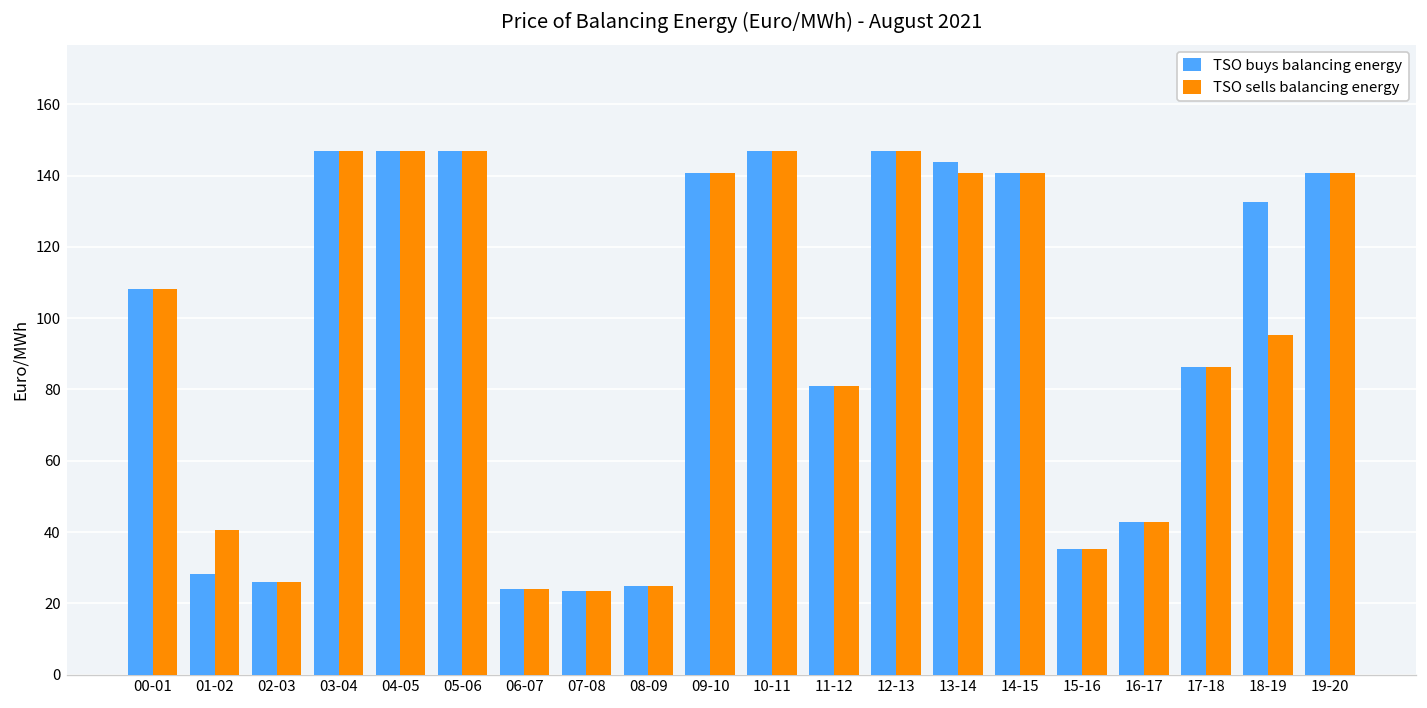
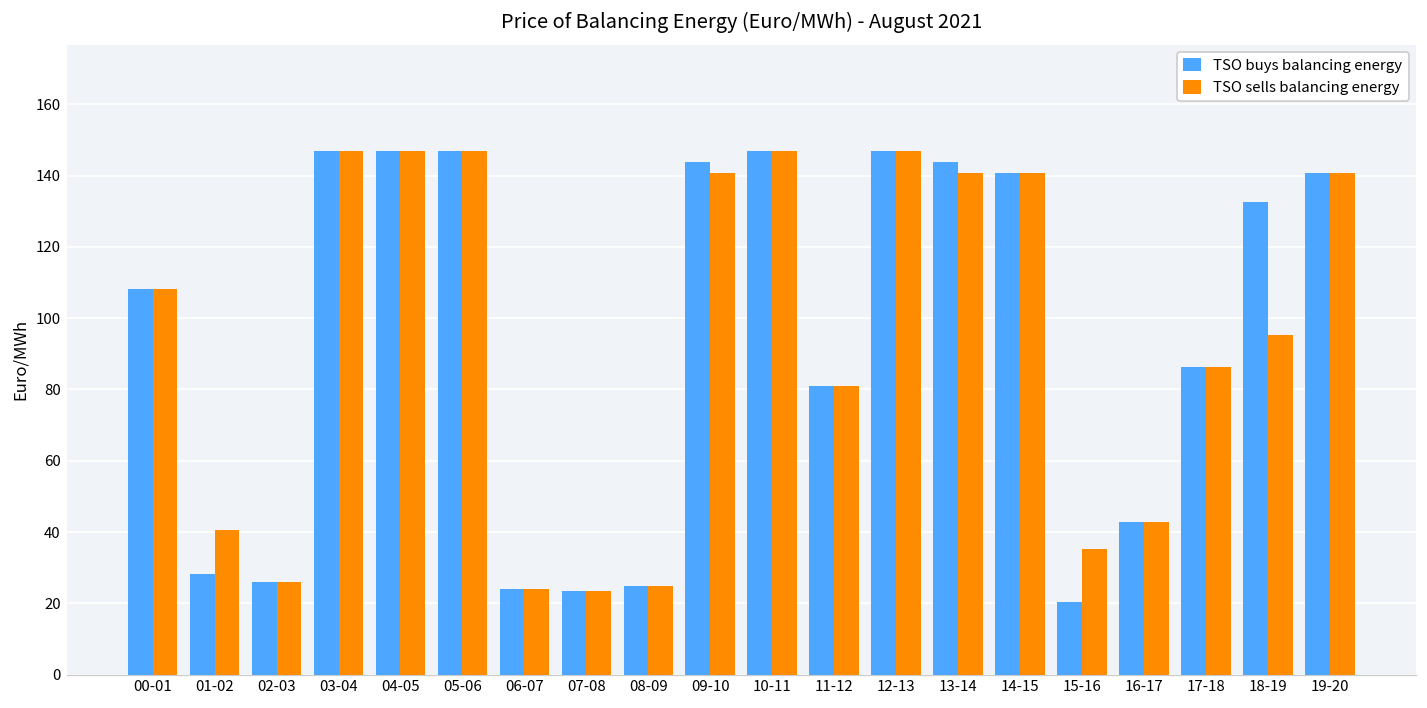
  {
    "TSO buys balancing energy": {
      "00-01": 108,
      "01-02": 28,
      "02-03": 26,
      "03-04": 147,
      "04-05": 147,
      "05-06": 147,
      "06-07": 24,
      "07-08": 23,
      "08-09": 25,
-     "09-10": 141,
+     "09-10": 144,
      "10-11": 147,
      "11-12": 81,
      "12-13": 147,
      "13-14": 144,
      "14-15": 141,
-     "15-16": 35,
+     "15-16": 20,
      "16-17": 43,
      "17-18": 86,
      "18-19": 133,
      "19-20": 141
    },
    "TSO sells balancing energy": {
      "00-01": 108,
      "01-02": 41,
      "02-03": 26,
      "03-04": 147,
      "04-05": 147,
      "05-06": 147,
      "06-07": 24,
      "07-08": 23,
      "08-09": 25,
      "09-10": 141,
      "10-11": 147,
      "11-12": 81,
      "12-13": 147,
      "13-14": 141,
      "14-15": 141,
      "15-16": 35,
      "16-17": 43,
      "17-18": 86,
      "18-19": 95,
      "19-20": 141
    }
  }
